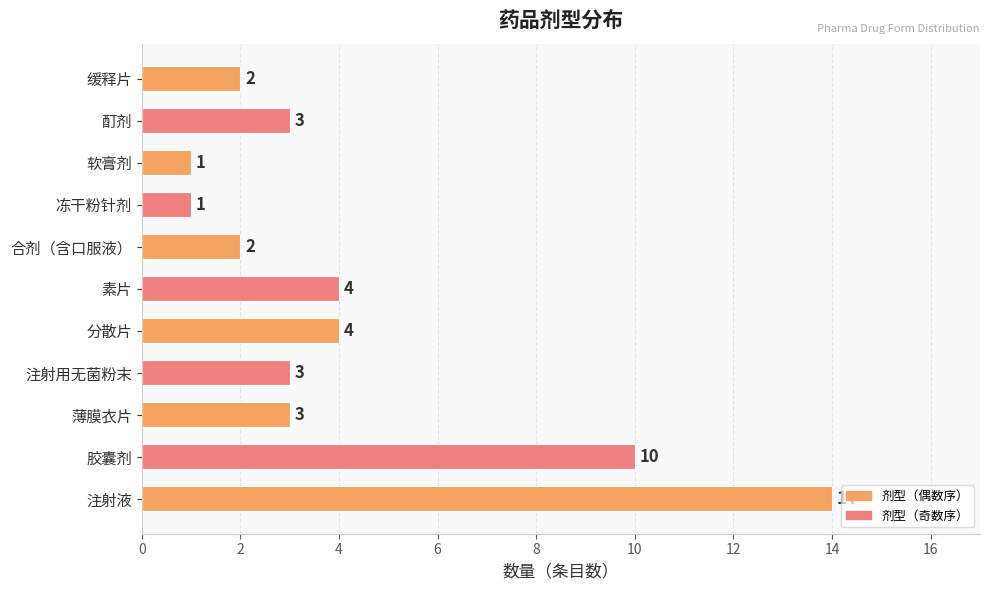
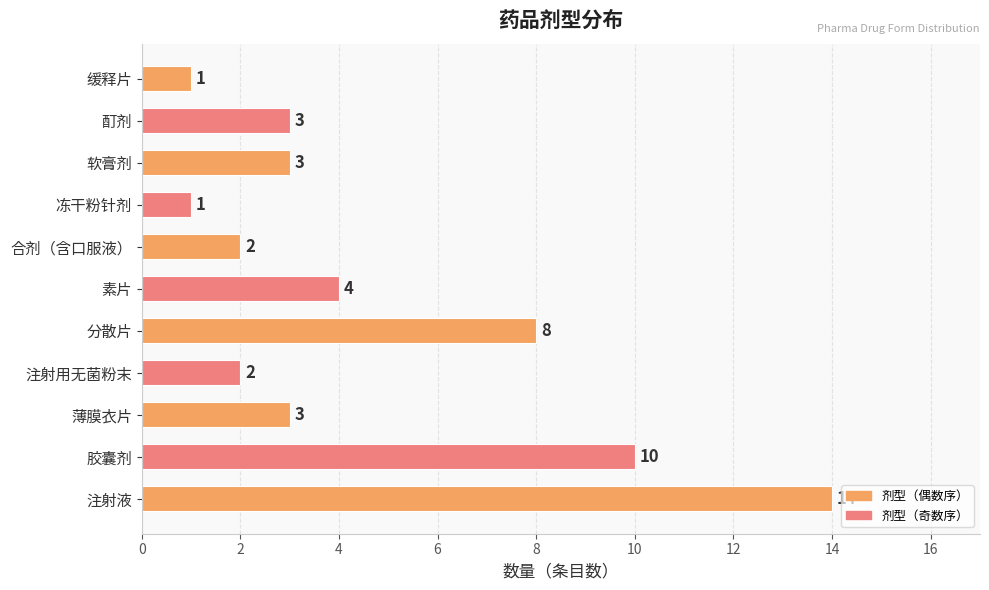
  {
-   "缓释片": 2,
+   "缓释片": 1,
    "酊剂": 3,
-   "软膏剂": 1,
+   "软膏剂": 3,
    "冻干粉针剂": 1,
    "合剂（含口服液）": 2,
    "素片": 4,
-   "分散片": 4,
-   "注射用无菌粉末": 3,
+   "分散片": 8,
+   "注射用无菌粉末": 2,
    "薄膜衣片": 3,
    "胶囊剂": 10
  }
